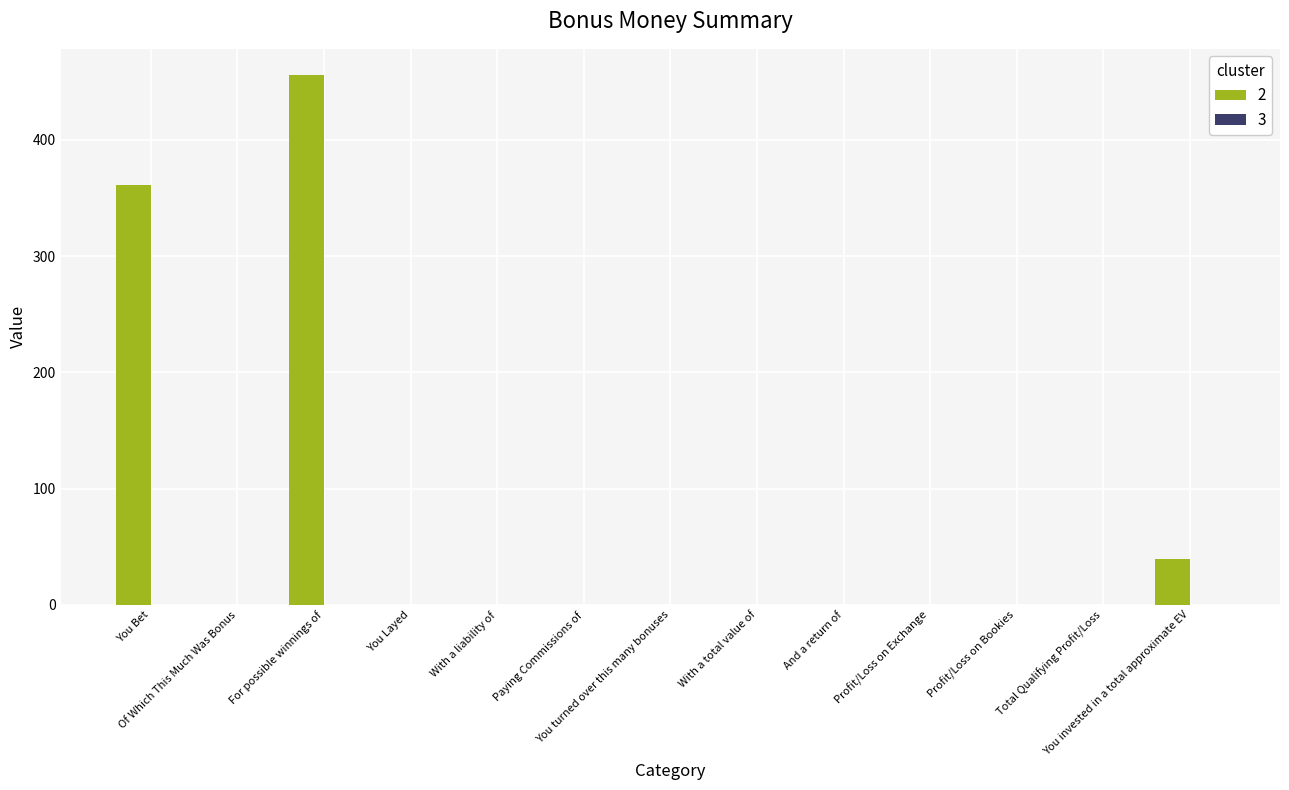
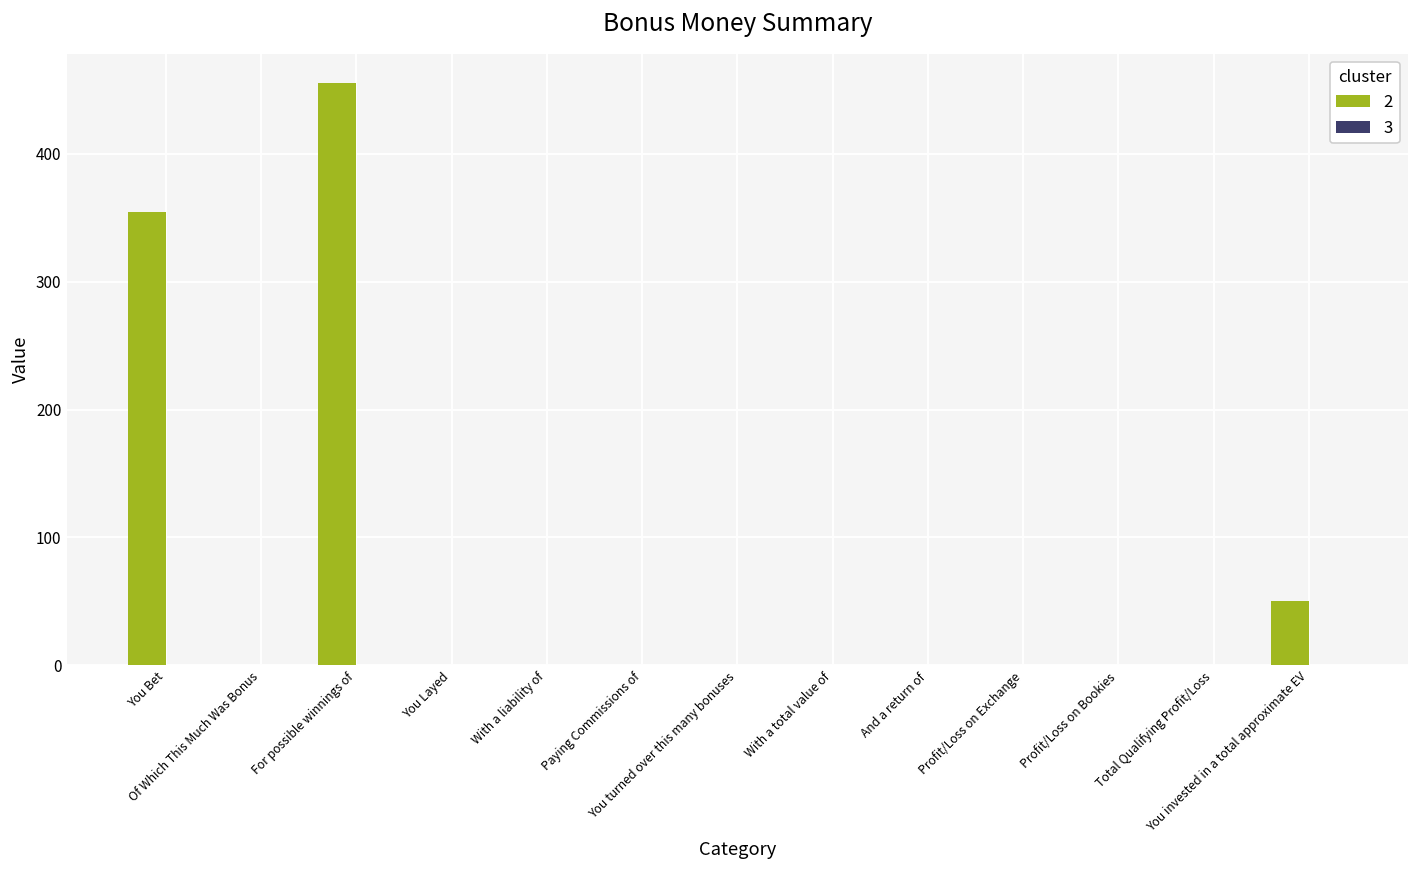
  {
    "2": {
-     "You Bet": 361,
+     "You Bet": 354,
      "Of Which This Much Was Bonus": 0,
      "For possible winnings of": 456,
      "You Layed": 0,
      "With a liability of": 0,
      "Paying Commissions of": 0,
      "You turned over this many bonuses": 0,
      "With a total value of": 0,
      "And a return of": 0,
      "Profit/Loss on Exchange": 0,
      "Profit/Loss on Bookies": 0,
      "Total Qualifying Profit/Loss": 0,
-     "You invested in a total approximate EV": 40
+     "You invested in a total approximate EV": 50
    },
    "3": {
      "You Bet": 0,
      "Of Which This Much Was Bonus": 0,
      "For possible winnings of": 0,
      "You Layed": 0,
      "With a liability of": 0,
      "Paying Commissions of": 0,
      "You turned over this many bonuses": 0,
      "With a total value of": 0,
      "And a return of": 0,
      "Profit/Loss on Exchange": 0,
      "Profit/Loss on Bookies": 0,
      "Total Qualifying Profit/Loss": 0,
      "You invested in a total approximate EV": 0
    }
  }
